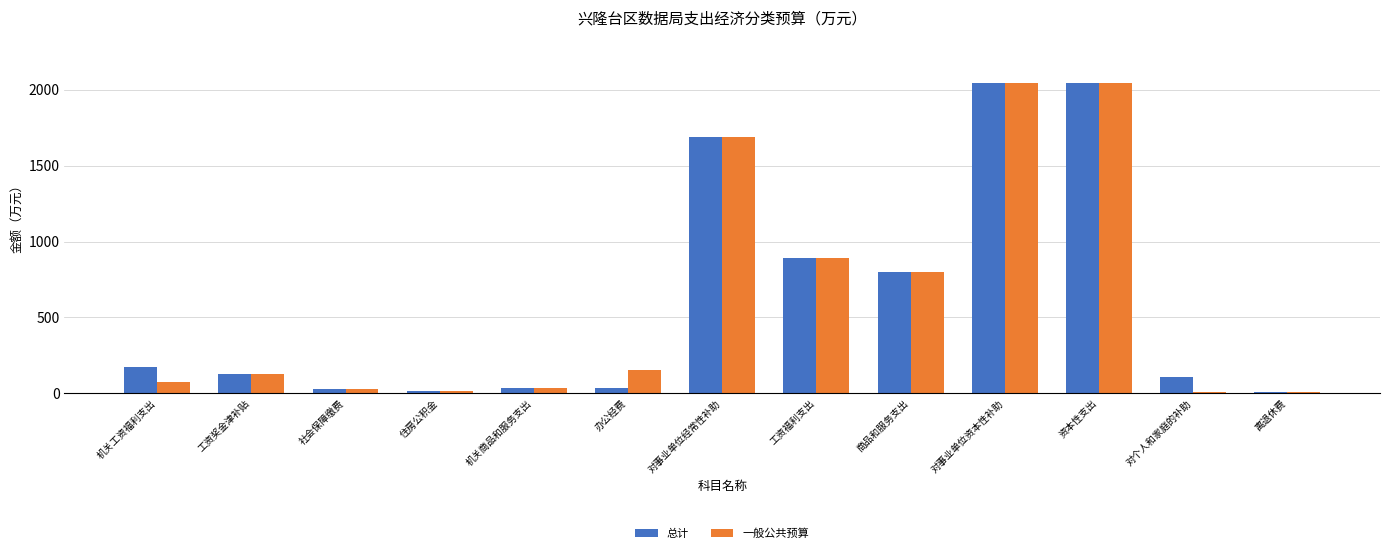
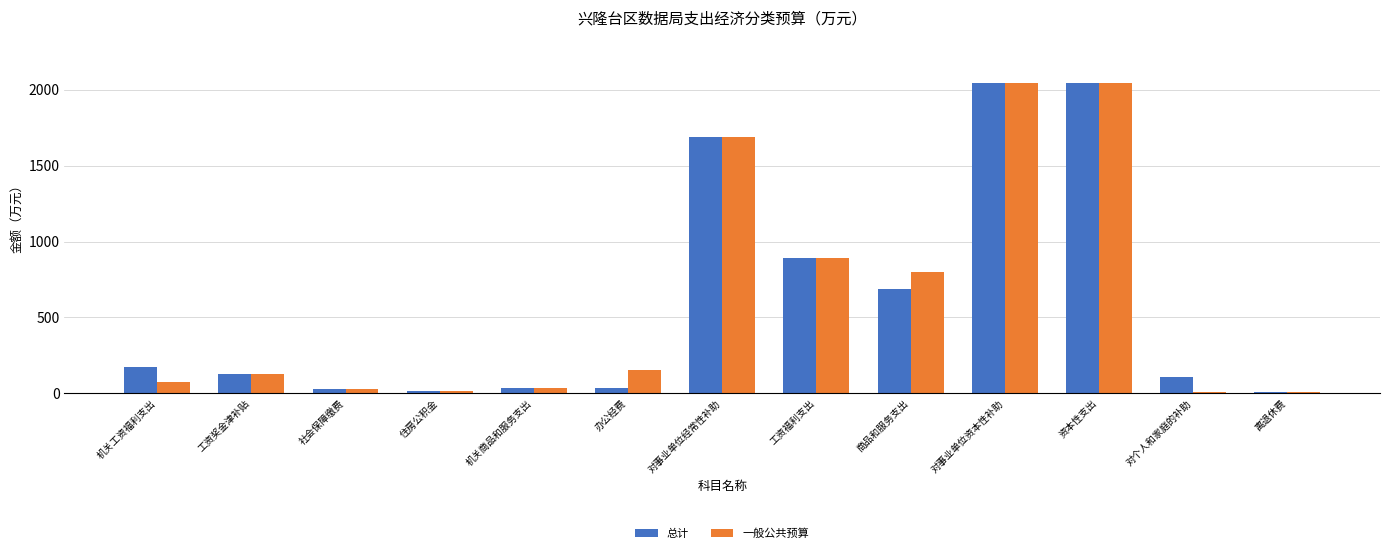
  {
    "总计": {
      "机关工资福利支出": 170,
      "工资奖金津补贴": 130,
      "社会保障缴费": 30,
      "机关商品和服务支出": 30,
      "办公经费": 30,
      "对事业单位经常性补助": 1690,
      "工资福利支出": 890,
-     "商品和服务支出": 800,
+     "商品和服务支出": 690,
      "对事业单位资本性补助": 2040,
      "资本性支出": 2040,
      "对个人和家庭的补助": 110
    },
    "一般公共预算": {
      "机关工资福利支出": 70,
      "工资奖金津补贴": 130,
      "社会保障缴费": 30,
      "机关商品和服务支出": 30,
      "办公经费": 150,
      "对事业单位经常性补助": 1690,
      "工资福利支出": 890,
      "商品和服务支出": 800,
      "对事业单位资本性补助": 2040,
      "资本性支出": 2040
    }
  }
